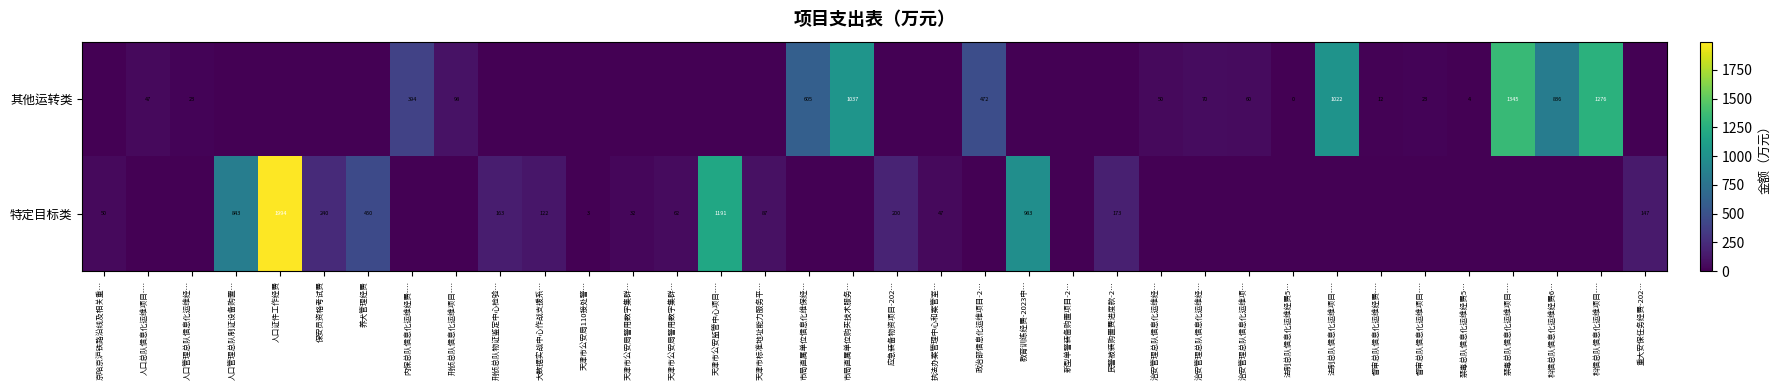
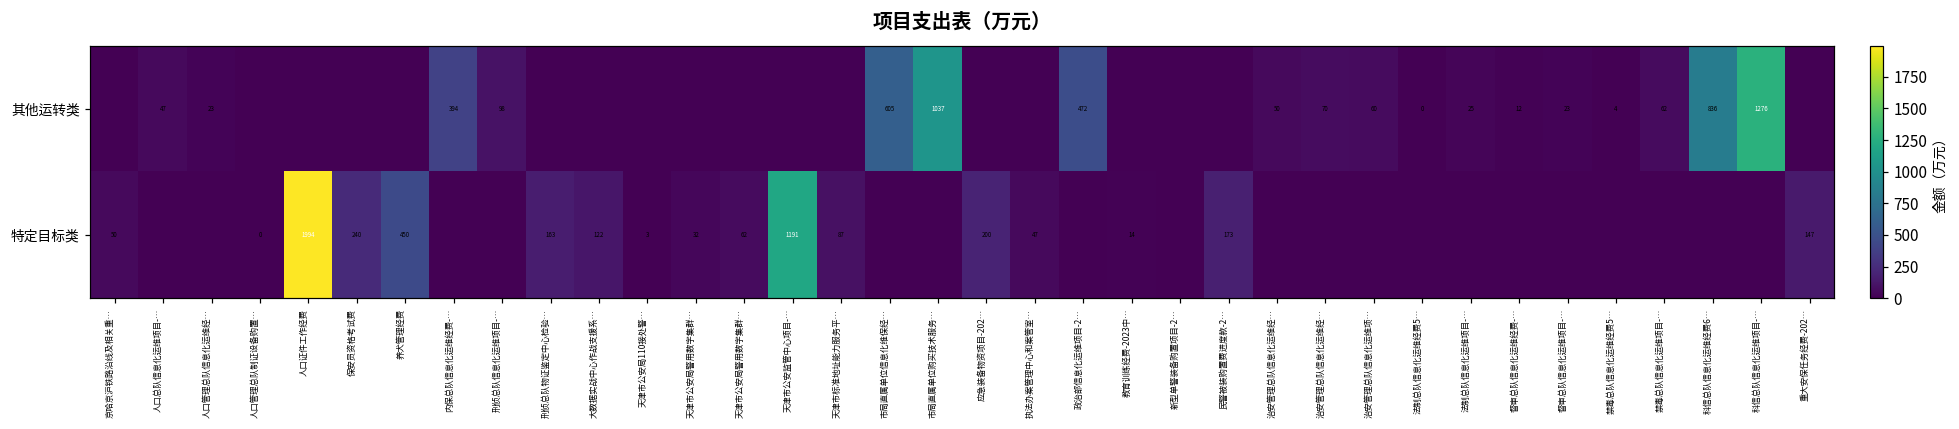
  {
    "其他运转类": {
      "人口总队信息化运维项目-…": 47,
      "人口管理总队信息化运维经…": 23,
      "内保总队信息化运维经费-…": 394,
      "刑侦总队信息化运维项目-…": 98,
      "市局直属单位信息化维保经…": 605,
      "市局直属单位购买技术服务…": 1037,
      "政治部信息化运维项目-2…": 472,
      "治安管理总队信息化运维项…": 60,
      "法制总队信息化运维经费5…": 0,
-     "法制总队信息化运维项目-…": 1022,
+     "法制总队信息化运维项目-…": 25,
      "督审总队信息化运维经费-…": 12,
      "督审总队信息化运维项目-…": 23,
      "禁毒总队信息化运维经费5…": 4,
-     "禁毒总队信息化运维项目-…": 1345,
+     "禁毒总队信息化运维项目-…": 62,
      "科信总队信息化运维经费6…": 836,
      "科信总队信息化运维项目-…": 1276
    },
    "特定目标类": {
      "京哈京沪铁路沿线及相关重…": 50,
-     "人口管理总队制证设备购置…": 843,
+     "人口管理总队制证设备购置…": 0,
      "人口证件工作经费": 1994,
      "保安员资格考试费": 240,
      "养犬管理经费": 450,
      "刑侦总队物证鉴定中心检验…": 163,
      "大数据实战中心作战支援系…": 122,
      "天津市公安局110接处警…": 3,
      "天津市公安监管中心项目-…": 1191,
      "天津市标准地址能力服务平…": 87,
      "应急装备物资项目-202…": 200,
      "执法办案管理中心和案管室…": 47,
-     "教育训练经费-2023中…": 983,
+     "教育训练经费-2023中…": 14,
      "民警被装购置费进度款-2…": 173,
      "重大安保任务经费-202…": 147
    }
  }
